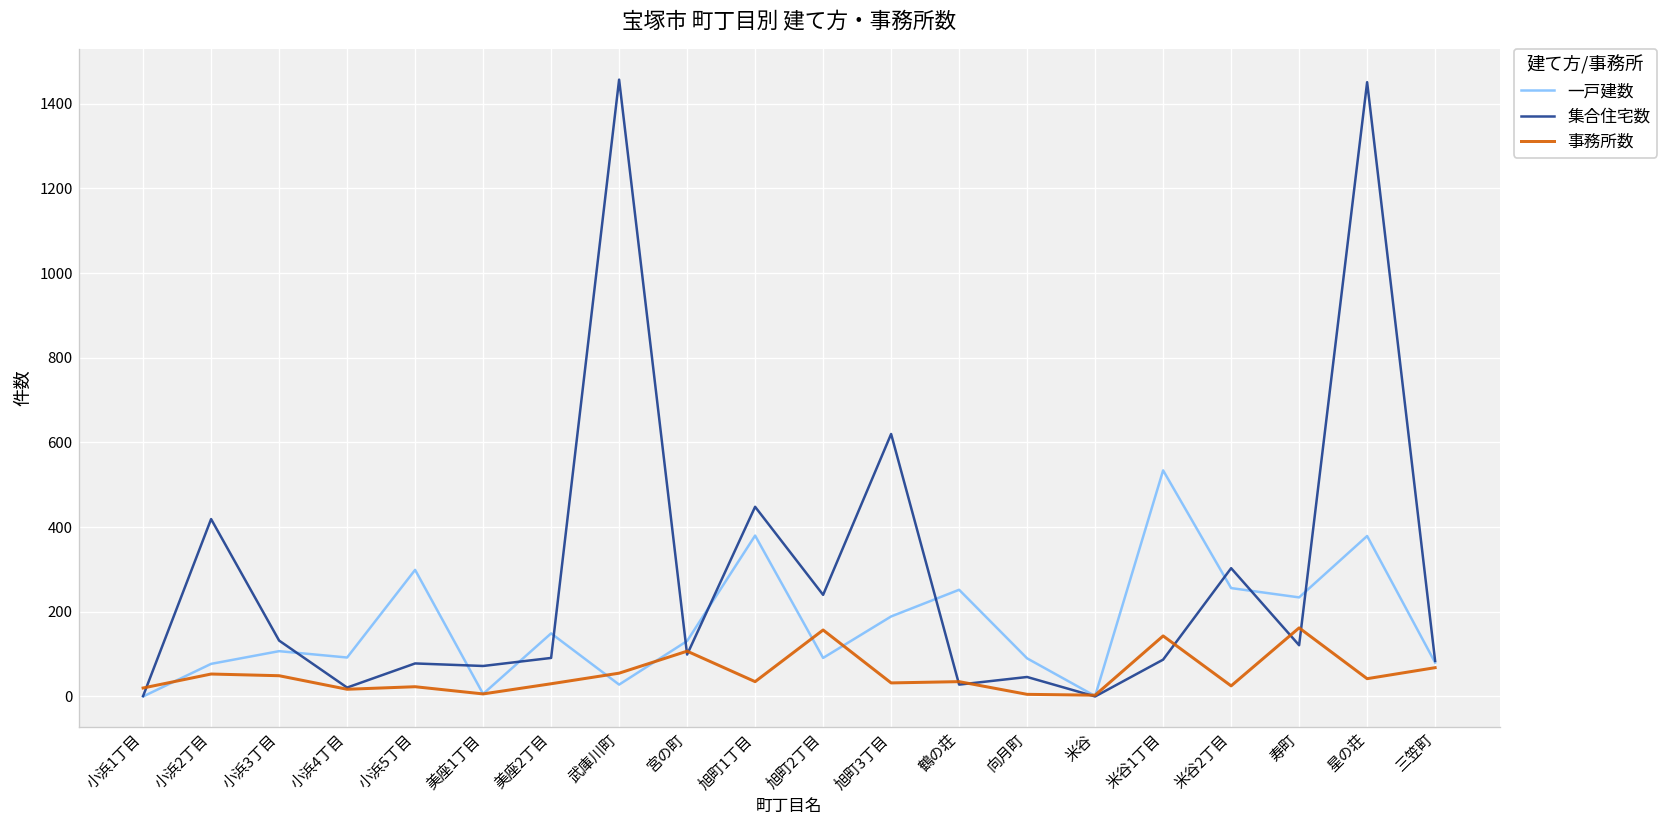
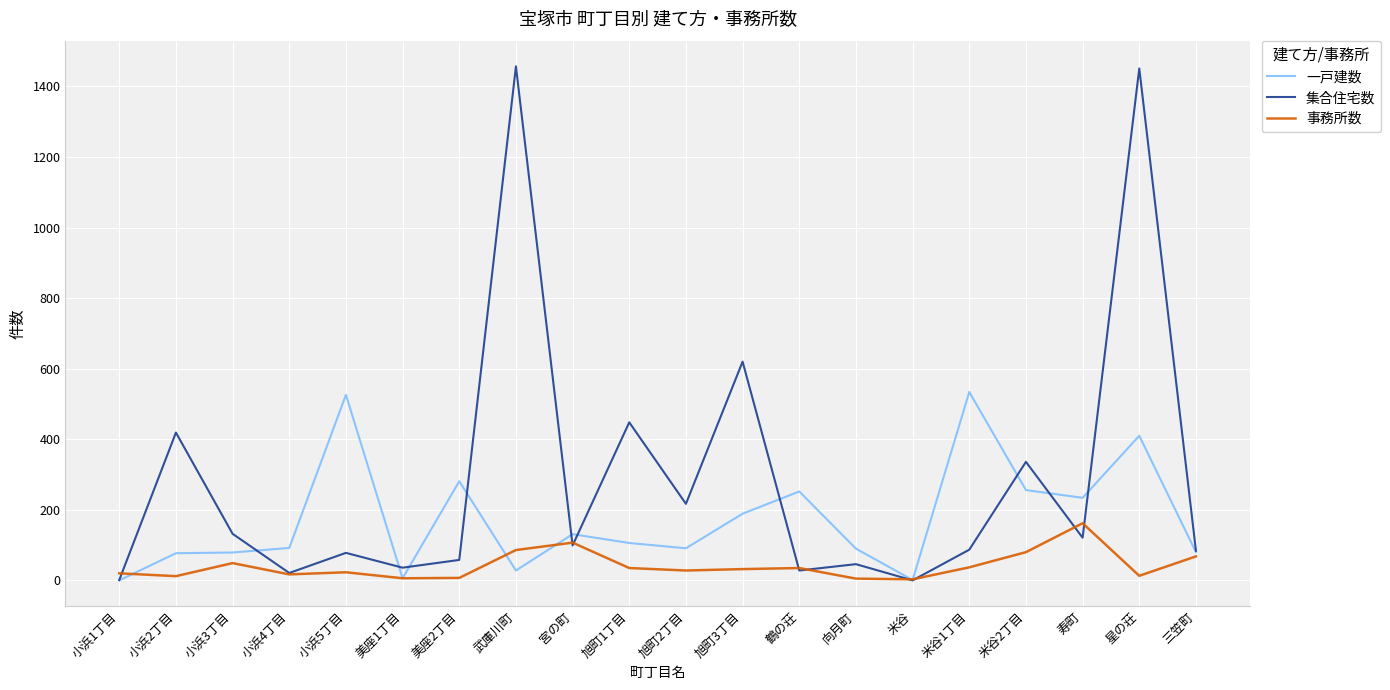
  {
    "一戸建数": {
      "小浜2丁目": 80,
-     "小浜3丁目": 110,
+     "小浜3丁目": 80,
      "小浜4丁目": 90,
-     "小浜5丁目": 300,
-     "美座2丁目": 150,
+     "小浜5丁目": 530,
+     "美座2丁目": 280,
      "武庫川町": 30,
      "宮の町": 130,
-     "旭町1丁目": 380,
+     "旭町1丁目": 110,
      "旭町2丁目": 90,
      "旭町3丁目": 190,
      "鶴の荘": 250,
      "向月町": 90,
      "米谷1丁目": 530,
      "米谷2丁目": 260,
      "寿町": 230,
-     "星の荘": 380
+     "星の荘": 410
    },
    "集合住宅数": {
      "小浜2丁目": 420,
      "小浜3丁目": 130,
      "小浜5丁目": 80,
-     "美座1丁目": 70,
-     "美座2丁目": 90,
+     "美座1丁目": 40,
+     "美座2丁目": 60,
      "武庫川町": 1460,
      "宮の町": 100,
      "旭町1丁目": 450,
-     "旭町2丁目": 240,
+     "旭町2丁目": 220,
      "旭町3丁目": 620,
      "向月町": 50,
      "米谷1丁目": 90,
-     "米谷2丁目": 300,
+     "米谷2丁目": 340,
      "寿町": 120,
      "星の荘": 1450
    },
    "事務所数": {
      "小浜1丁目": 20,
-     "小浜2丁目": 50,
+     "小浜2丁目": 10,
      "小浜3丁目": 50,
      "小浜5丁目": 20,
-     "美座2丁目": 30,
-     "武庫川町": 60,
+     "美座2丁目": 10,
+     "武庫川町": 90,
      "宮の町": 110,
      "旭町1丁目": 40,
-     "旭町2丁目": 160,
+     "旭町2丁目": 30,
      "旭町3丁目": 30,
      "向月町": 10,
-     "米谷1丁目": 140,
-     "米谷2丁目": 30,
+     "米谷1丁目": 40,
+     "米谷2丁目": 80,
      "寿町": 160,
-     "星の荘": 40,
+     "星の荘": 10,
      "三笠町": 70
    }
  }
